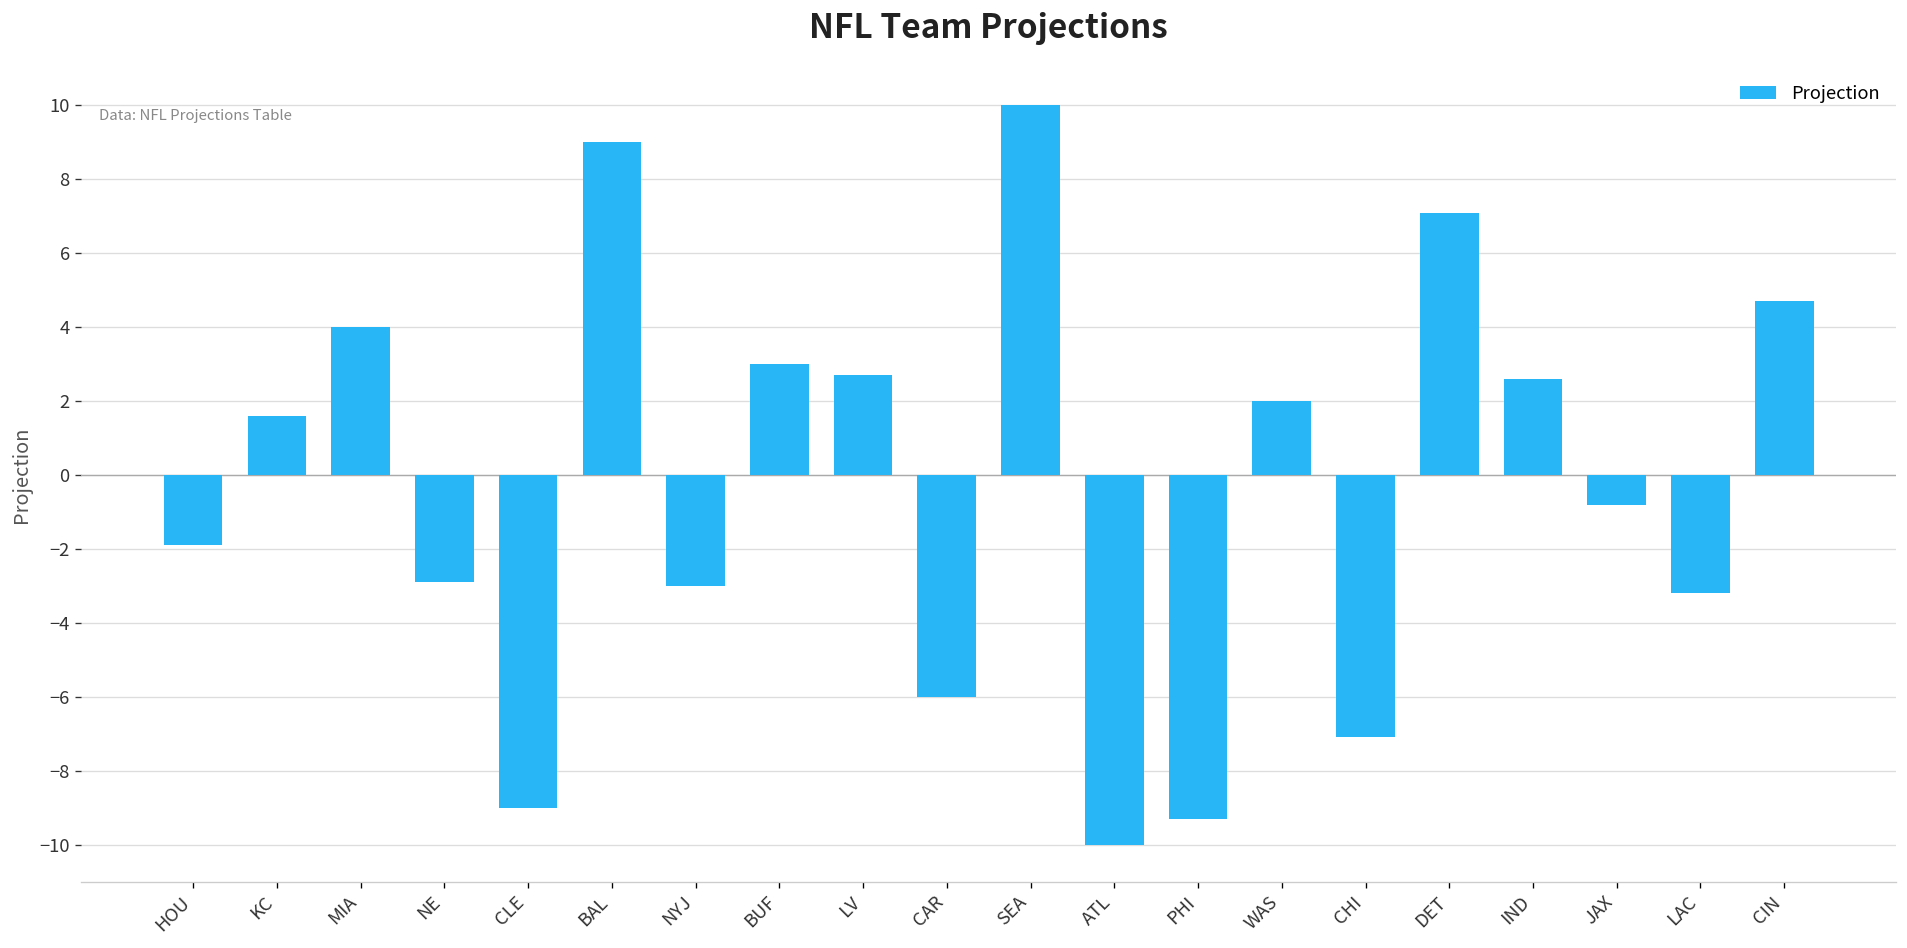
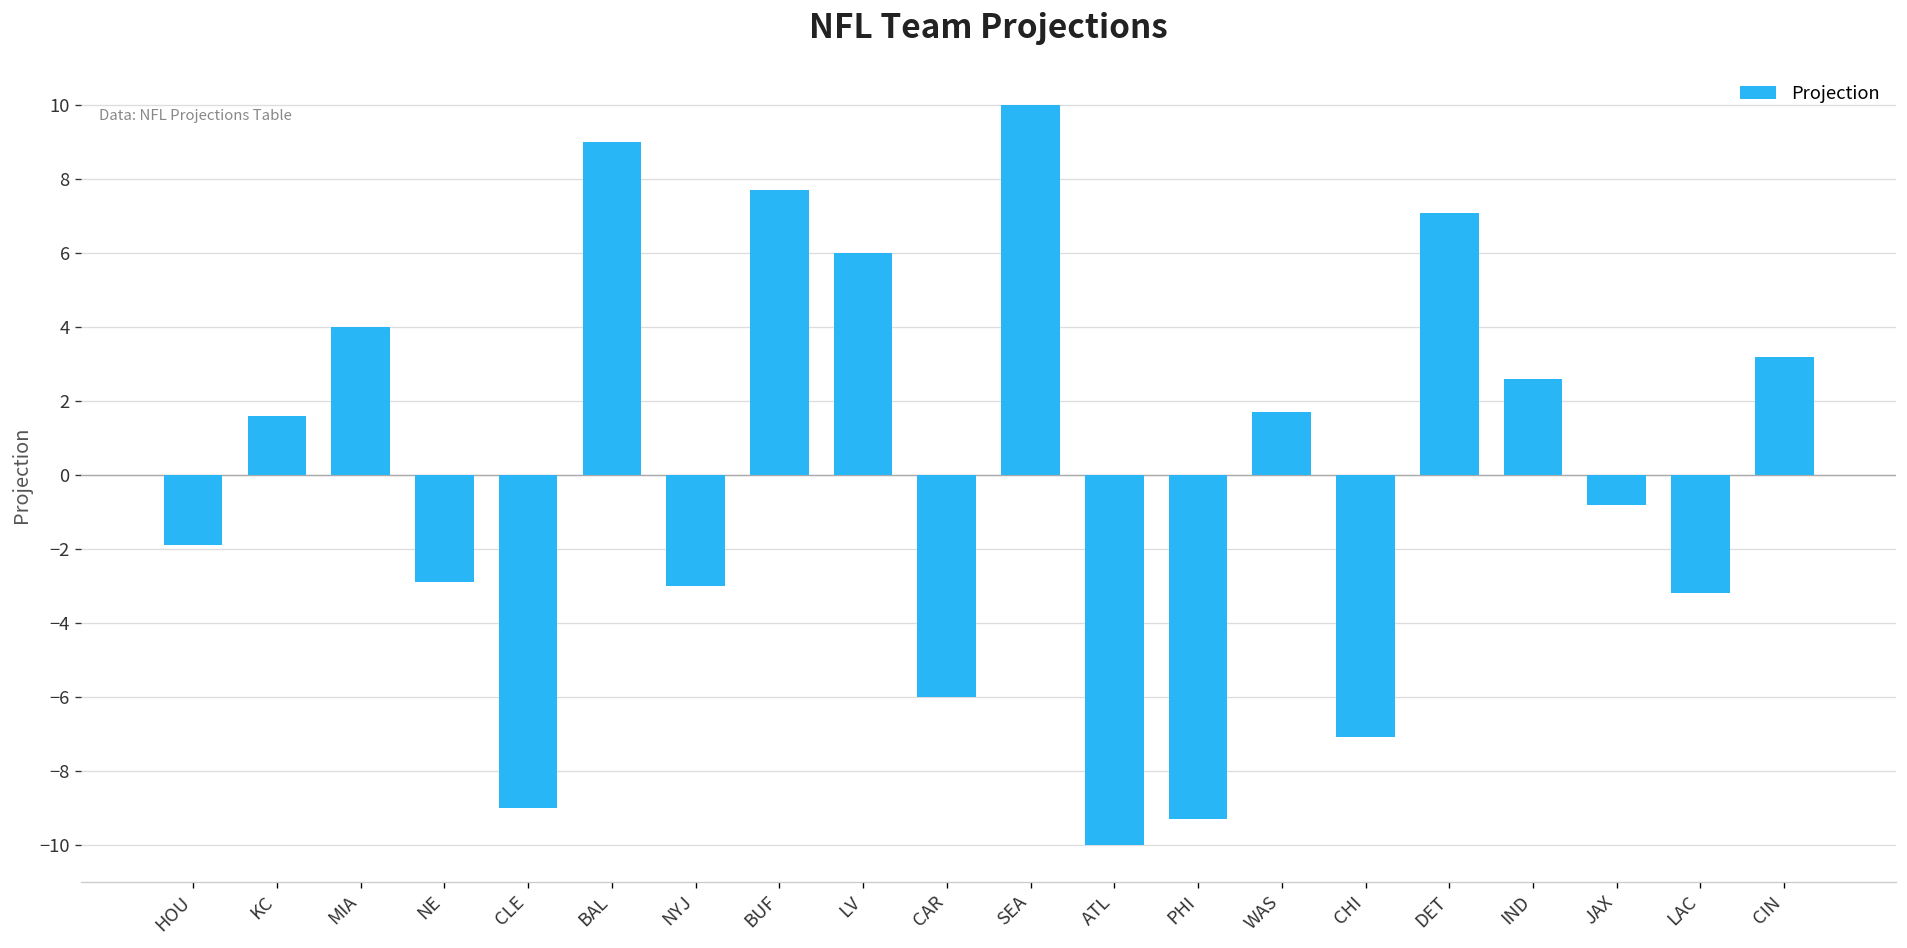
  {
    "HOU": -1.9,
    "KC": 1.6,
    "MIA": 4.0,
    "NE": -2.9,
    "CLE": -9.0,
    "BAL": 9.0,
    "NYJ": -3.0,
-   "BUF": 3.0,
-   "LV": 2.7,
+   "BUF": 7.7,
+   "LV": 6.0,
    "CAR": -6.0,
    "SEA": 10.0,
    "ATL": -10.0,
    "PHI": -9.3,
-   "WAS": 2.0,
+   "WAS": 1.7,
    "CHI": -7.1,
    "DET": 7.1,
    "IND": 2.6,
    "JAX": -0.8,
    "LAC": -3.2,
-   "CIN": 4.7
+   "CIN": 3.2
  }
